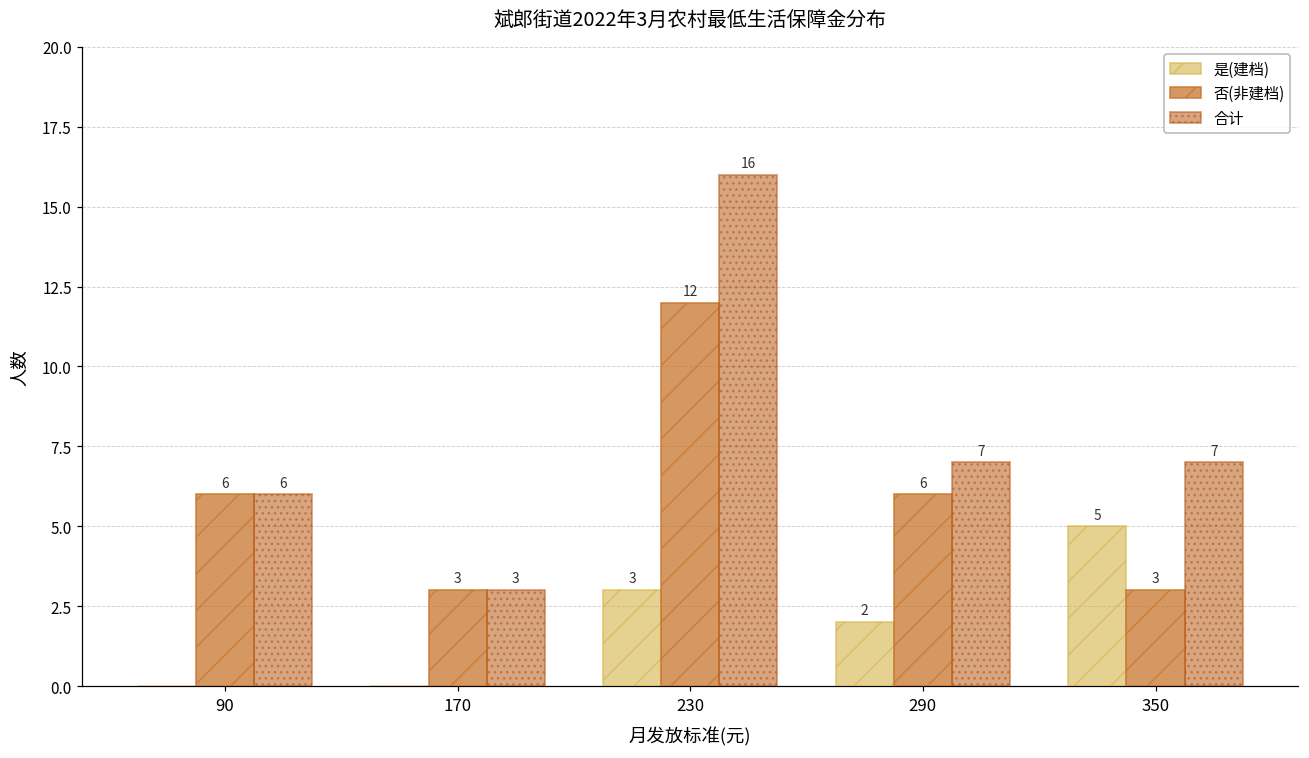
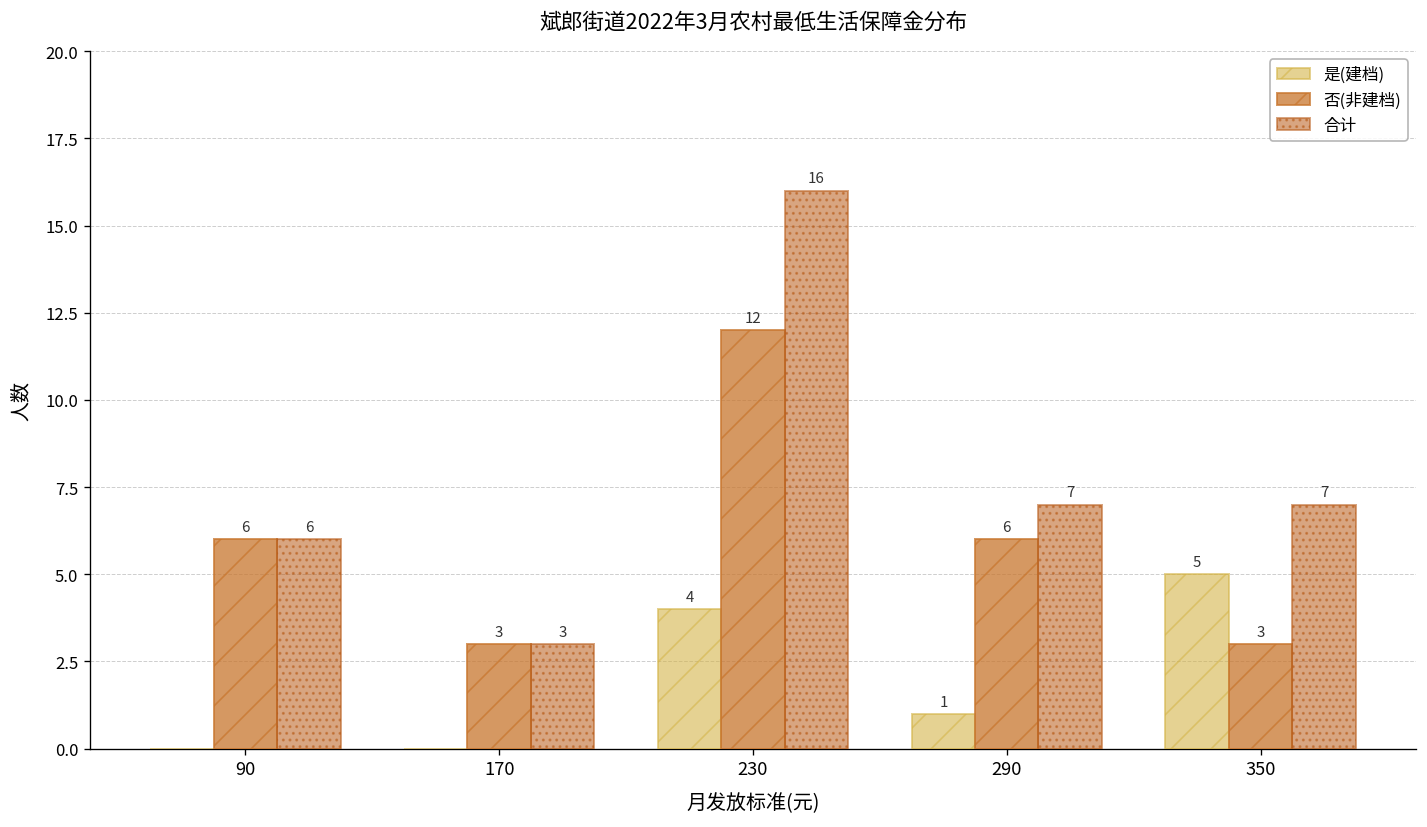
  {
    "是(建档)": {
-     "230": 3,
-     "290": 2,
+     "230": 4,
+     "290": 1,
      "350": 5
    }
  }
